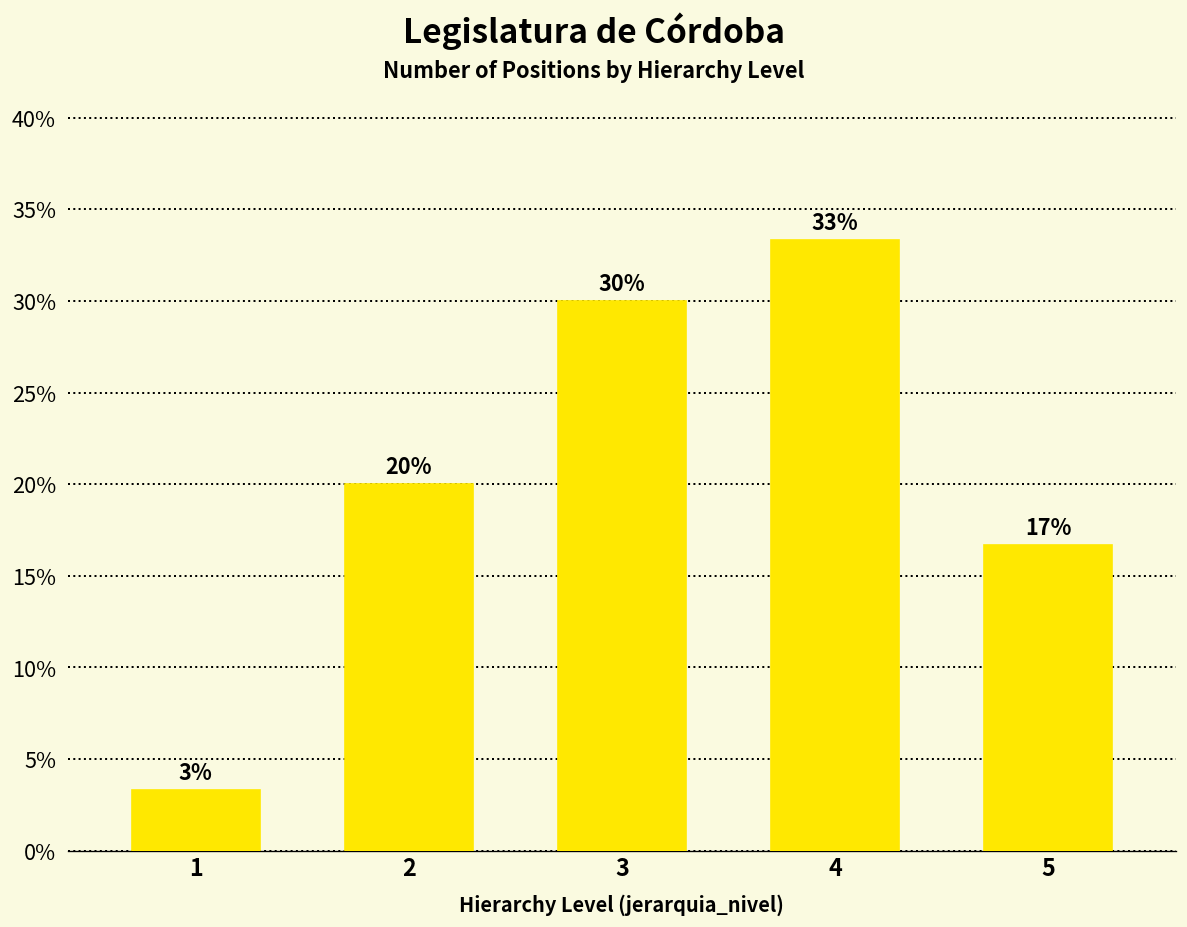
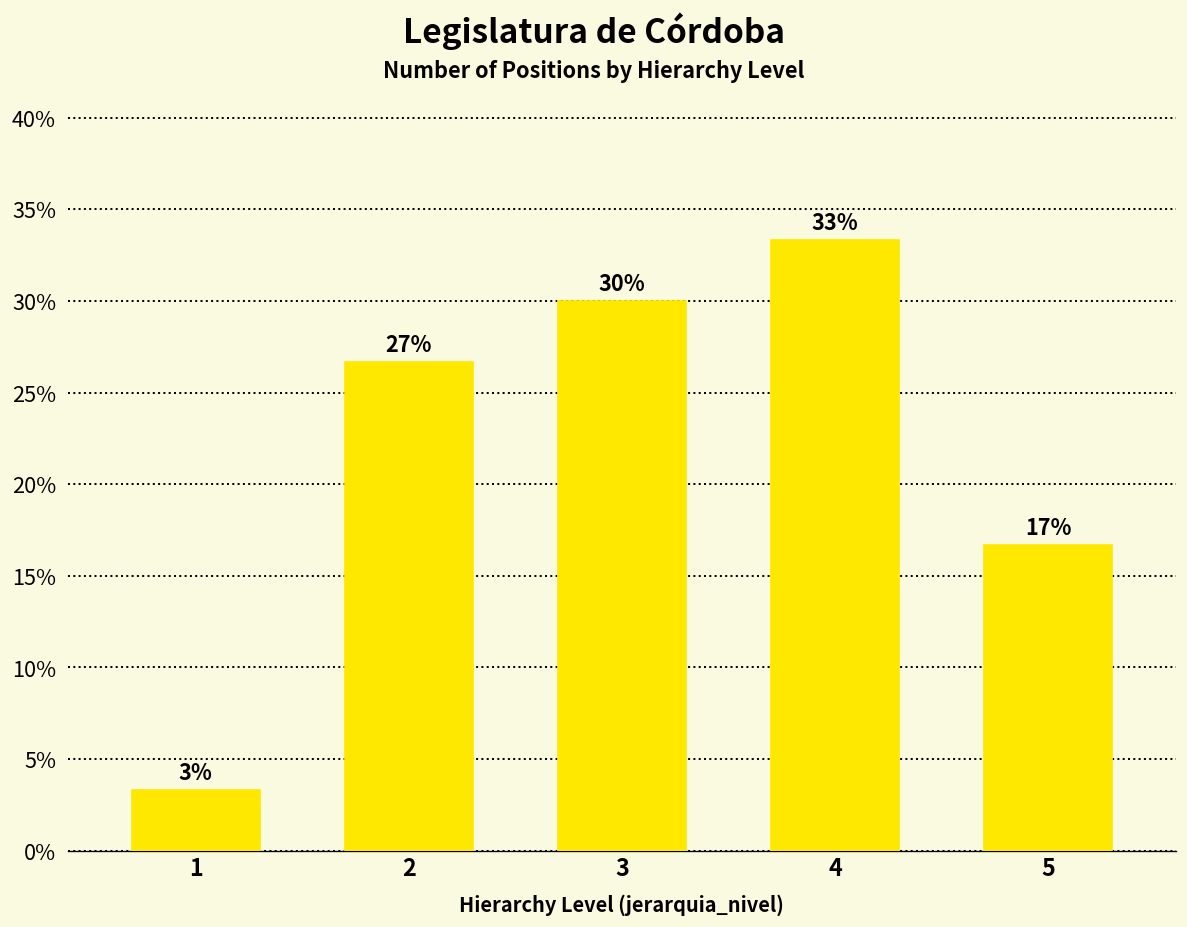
  {
    "1": "3%",
-   "2": "20%",
+   "2": "27%",
    "3": "30%",
    "4": "33%",
    "5": "17%"
  }
